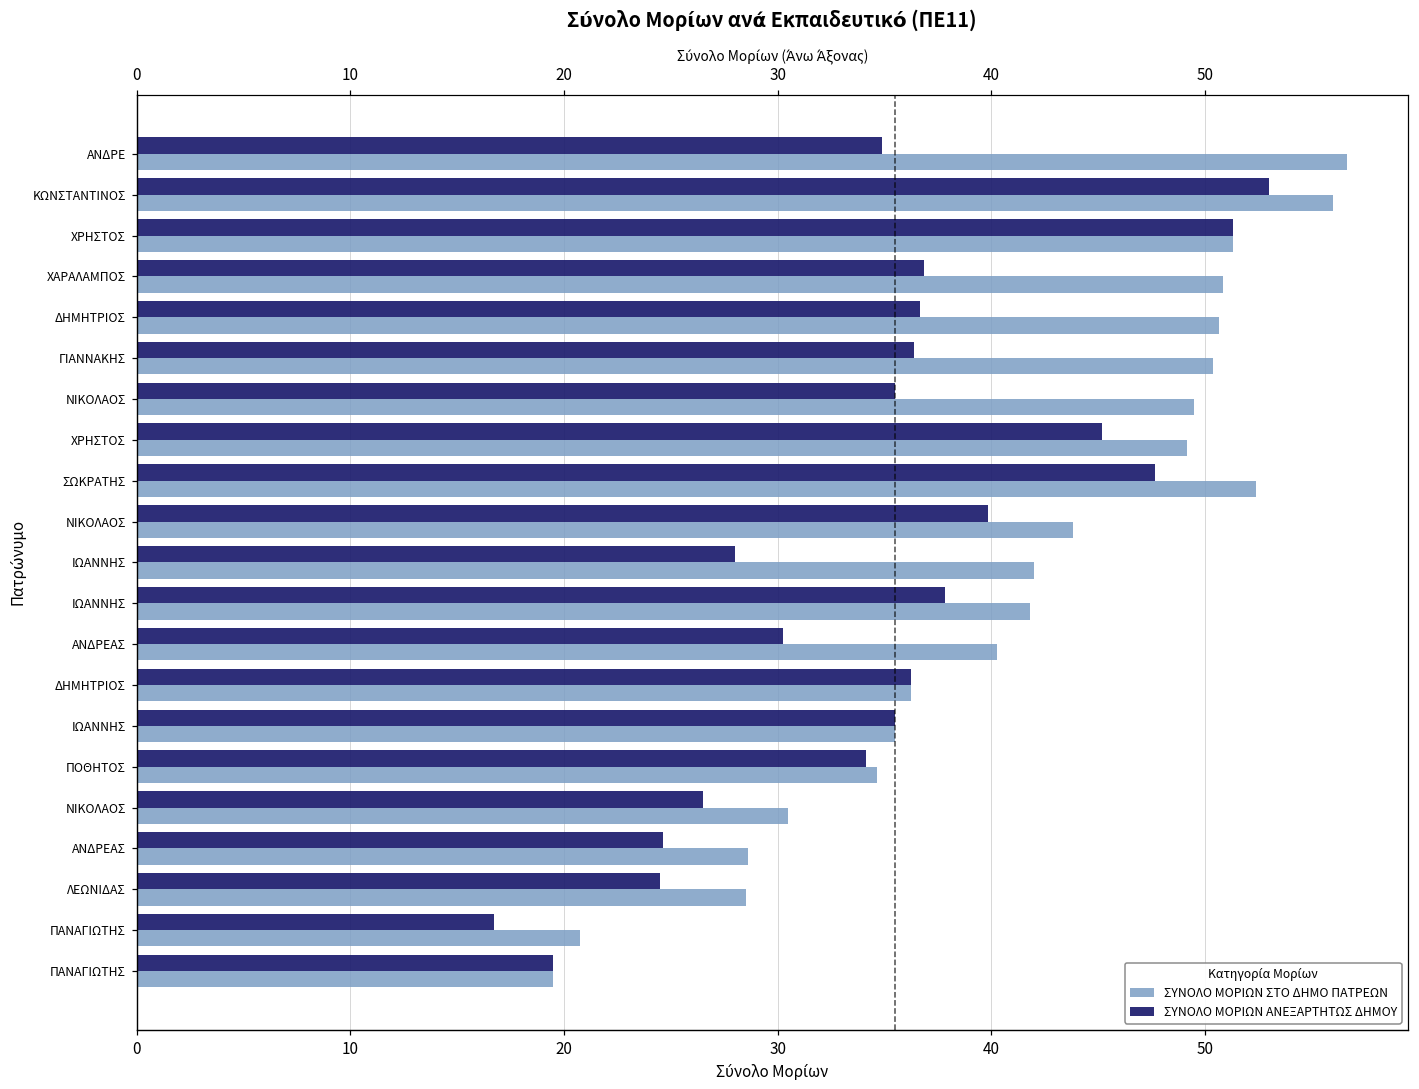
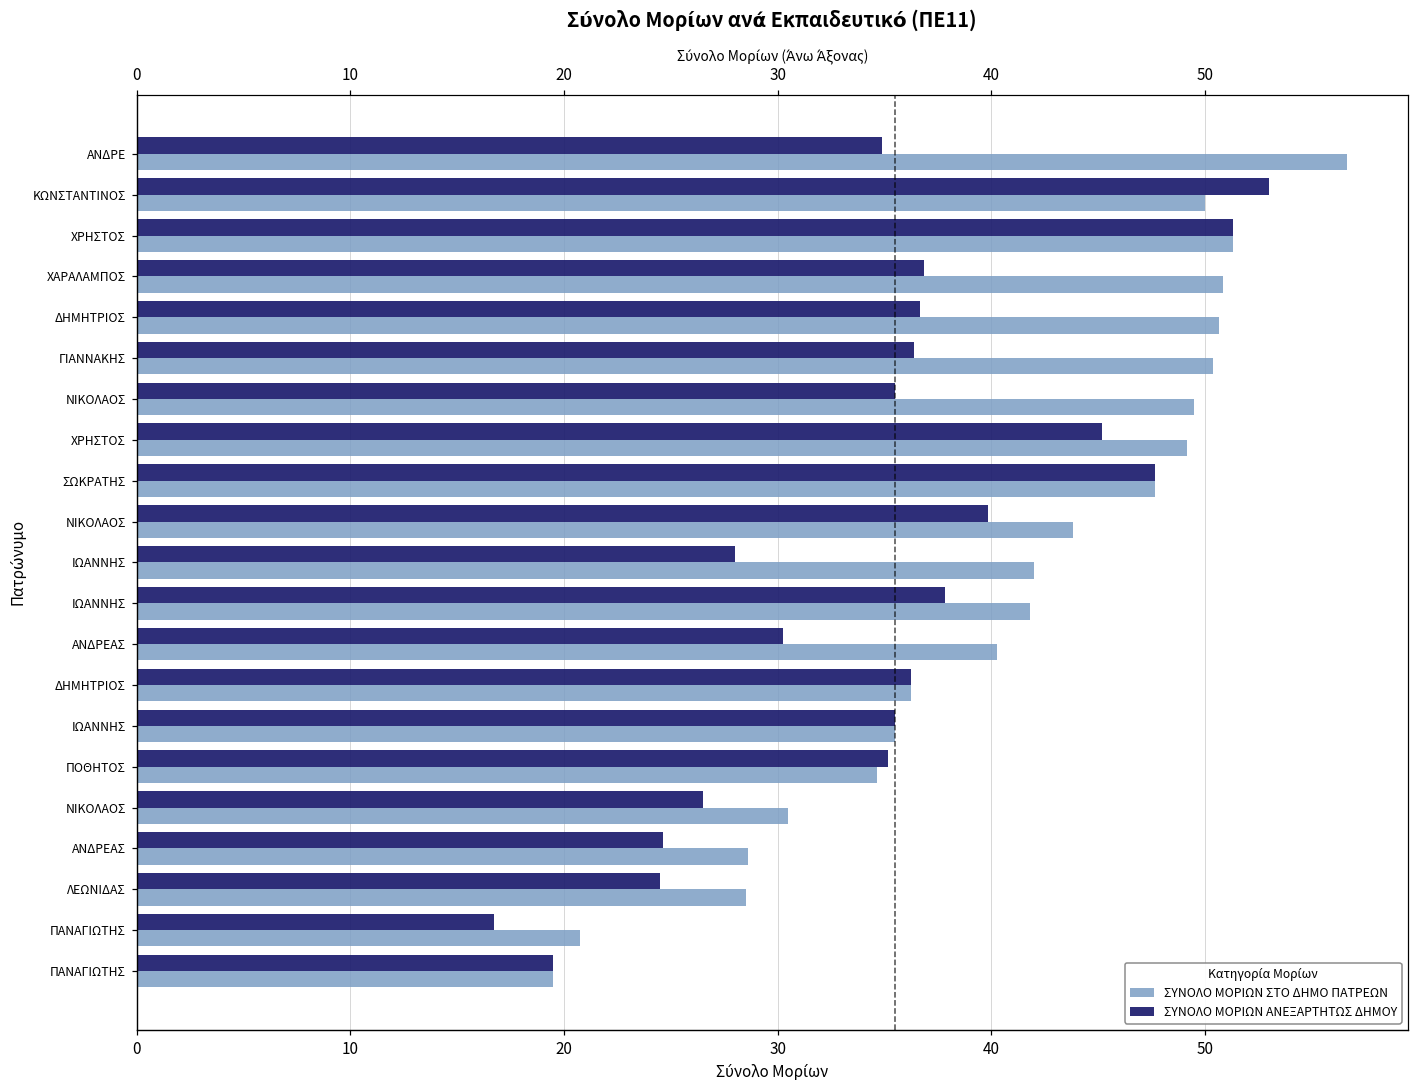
  {
    "ΣΥΝΟΛΟ ΜΟΡΙΩΝ ΣΤΟ ΔΗΜΟ ΠΑΤΡΕΩΝ": {
      "ΑΝΔΡΕ": 56.7,
-     "ΚΩΝΣΤΑΝΤΙΝΟΣ": 56,
+     "ΚΩΝΣΤΑΝΤΙΝΟΣ": 50,
      "ΧΑΡΑΛΑΜΠΟΣ": 50.8,
      "ΓΙΑΝΝΑΚΗΣ": 50.4,
-     "ΣΩΚΡΑΤΗΣ": 52.4,
+     "ΣΩΚΡΑΤΗΣ": 47.7,
      "ΠΟΘΗΤΟΣ": 34.6,
      "ΛΕΩΝΙΔΑΣ": 28.5
    },
    "ΣΥΝΟΛΟ ΜΟΡΙΩΝ ΑΝΕΞΑΡΤΗΤΩΣ ΔΗΜΟΥ": {
      "ΑΝΔΡΕ": 34.9,
      "ΚΩΝΣΤΑΝΤΙΝΟΣ": 53.0,
      "ΧΑΡΑΛΑΜΠΟΣ": 36.8,
      "ΓΙΑΝΝΑΚΗΣ": 36.4,
      "ΣΩΚΡΑΤΗΣ": 47.7,
-     "ΠΟΘΗΤΟΣ": 34.1,
+     "ΠΟΘΗΤΟΣ": 35.2,
      "ΛΕΩΝΙΔΑΣ": 24.5
    }
  }
